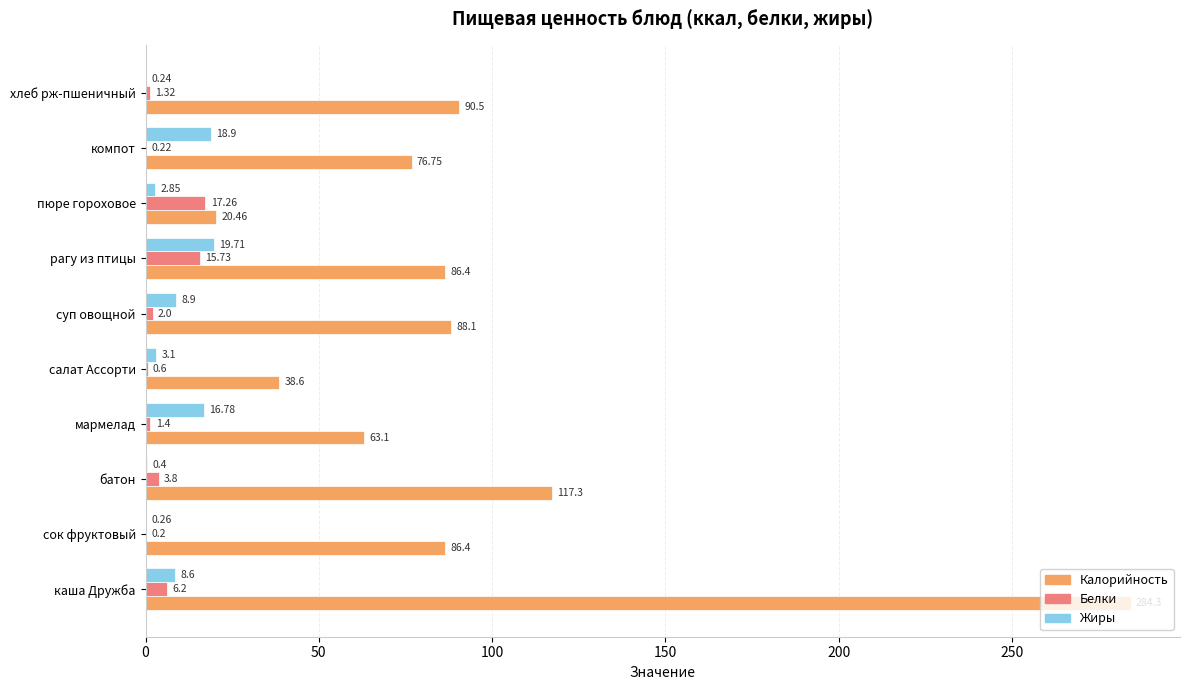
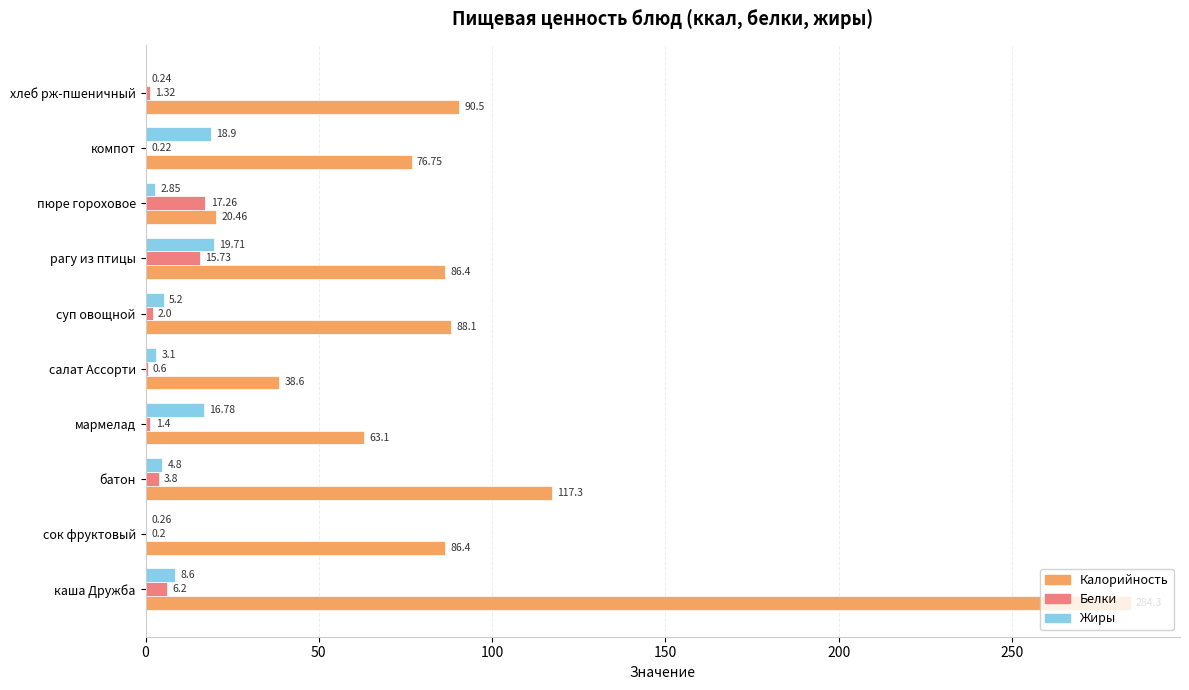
  {
    "Жиры": {
      "хлеб рж-пшеничный": 0.24,
      "компот": 18.9,
      "пюре гороховое": 2.85,
      "рагу из птицы": 19.71,
-     "суп овощной": 8.9,
+     "суп овощной": 5.2,
      "салат Ассорти": 3.1,
      "мармелад": 16.78,
-     "батон": 0.4,
+     "батон": 4.8,
      "сок фруктовый": 0.26,
      "каша Дружба": 8.6
    }
  }
